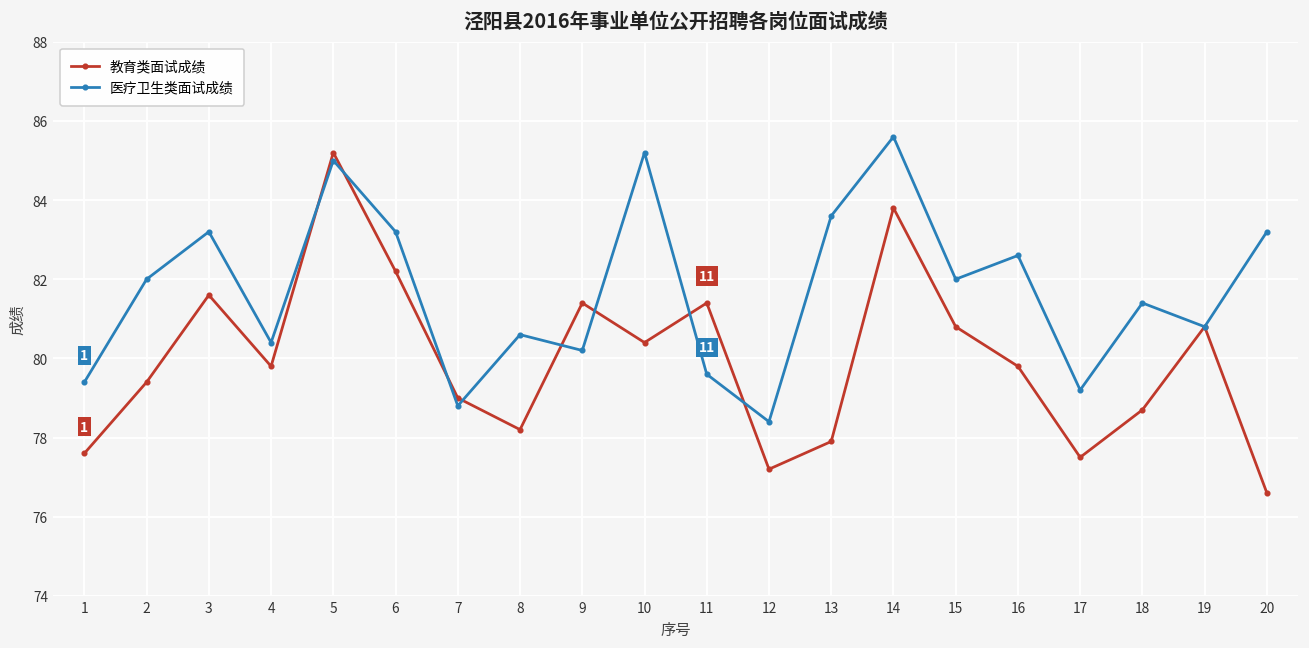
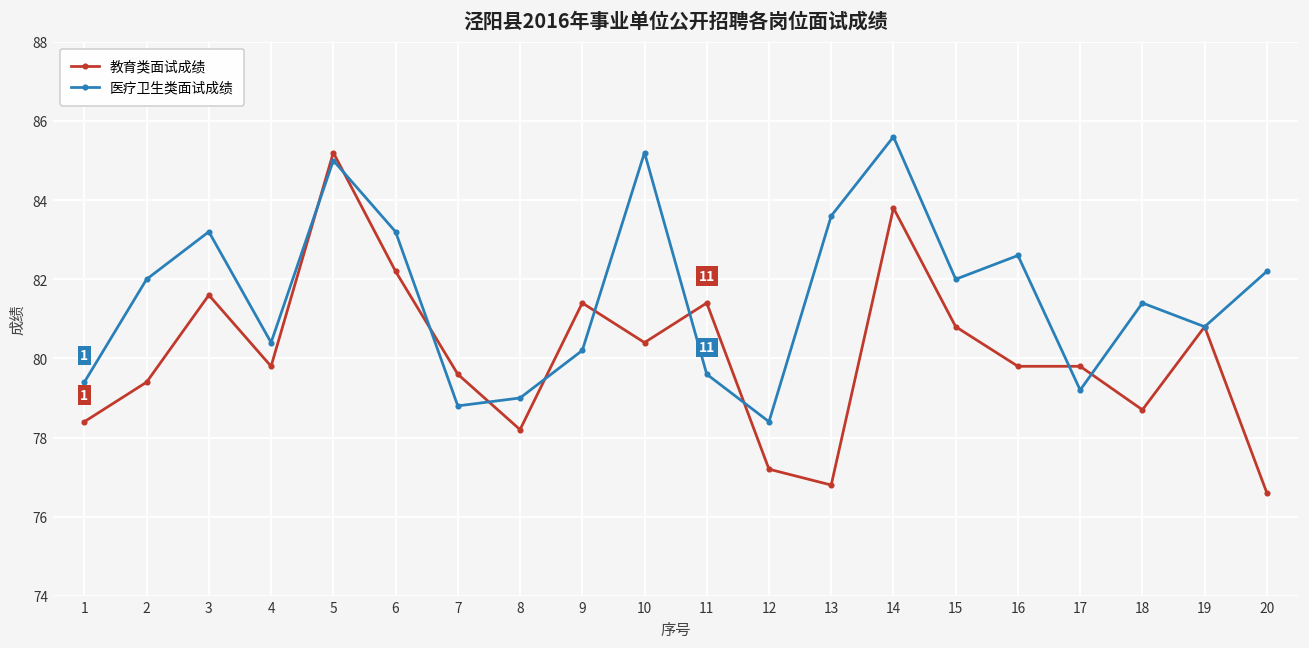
  {
    "教育类面试成绩": {
-     "1": 77.6,
+     "1": 78.4,
      "2": 79.4,
      "3": 81.6,
      "4": 79.8,
      "5": 85.2,
      "6": 82.2,
-     "7": 79.0,
+     "7": 79.6,
      "8": 78.2,
      "9": 81.4,
      "10": 80.4,
      "12": 77.2,
-     "13": 77.9,
+     "13": 76.8,
      "14": 83.8,
      "15": 80.8,
      "16": 79.8,
-     "17": 77.5,
+     "17": 79.8,
      "18": 78.7,
      "20": 76.6
    },
    "医疗卫生类面试成绩": {
      "2": 82.0,
      "3": 83.2,
      "4": 80.4,
      "5": 85.0,
      "6": 83.2,
      "7": 78.8,
-     "8": 80.6,
+     "8": 79.0,
      "9": 80.2,
      "10": 85.2,
      "12": 78.4,
      "13": 83.6,
      "14": 85.6,
      "15": 82.0,
      "16": 82.6,
      "17": 79.2,
      "18": 81.4,
-     "20": 83.2
+     "20": 82.2
    }
  }
